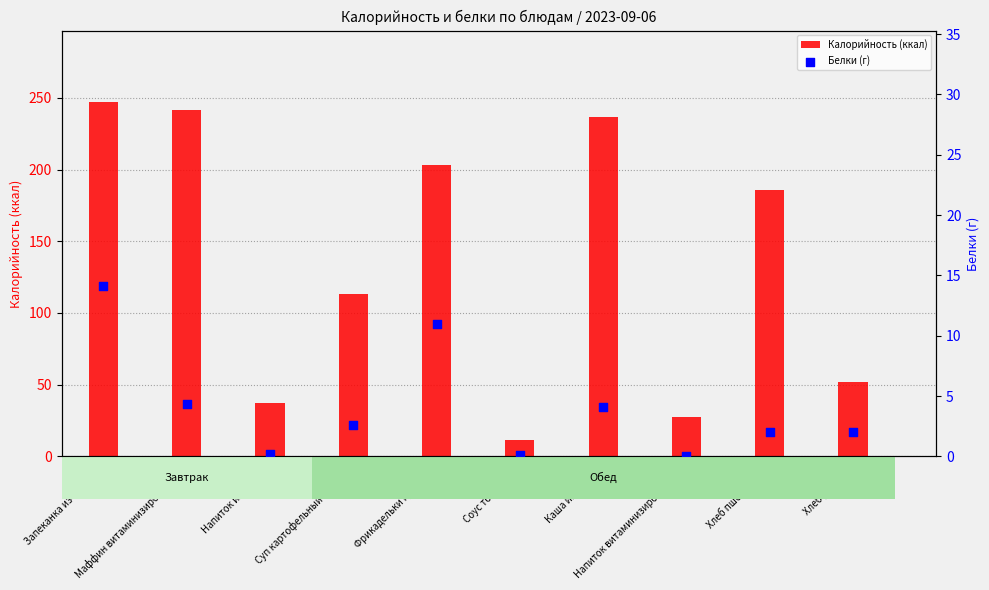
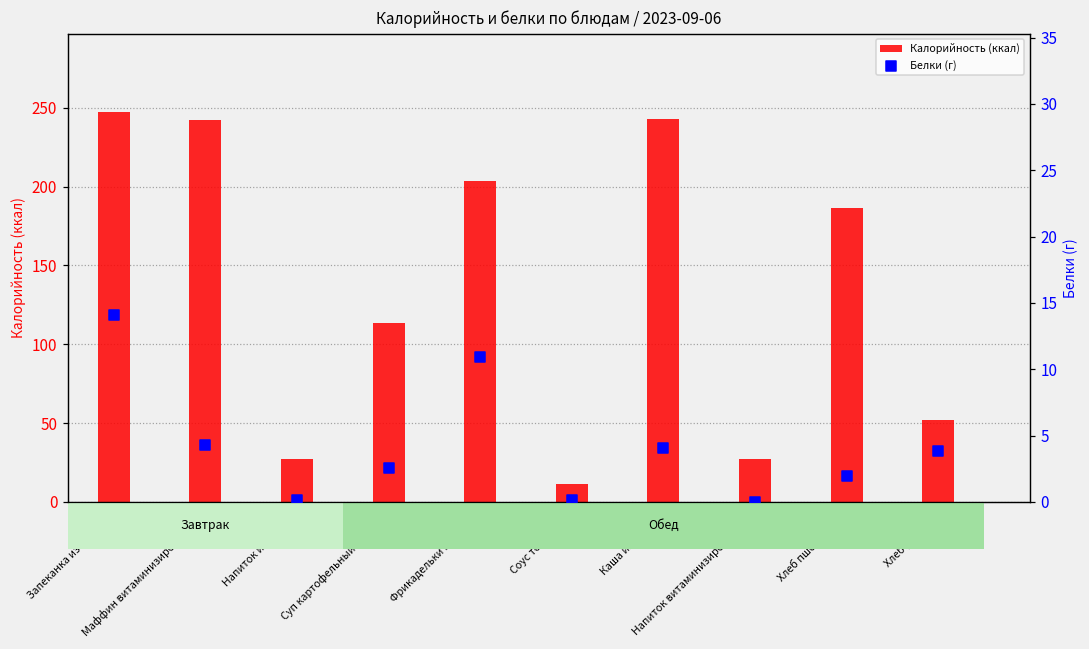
  {
    "Калорийность (ккал)": {
      "Запеканка из творога": 247,
      "Маффин витаминизированный": 242,
-     "Напиток из вишни": 37,
+     "Напиток из вишни": 27,
      "Суп картофельный с рисом": 113,
      "Фрикадельки куриные": 204,
      "Соус томатный": 12,
-     "Каша из гороха": 236,
+     "Каша из гороха": 243,
      "Напиток витаминизированный": 27,
      "Хлеб пшеничный": 186,
      "Хлеб ржаной": 52
    },
    "Белки (г)": {
-     "Хлеб ржаной": 2.0
+     "Хлеб ржаной": 3.8
    }
  }
